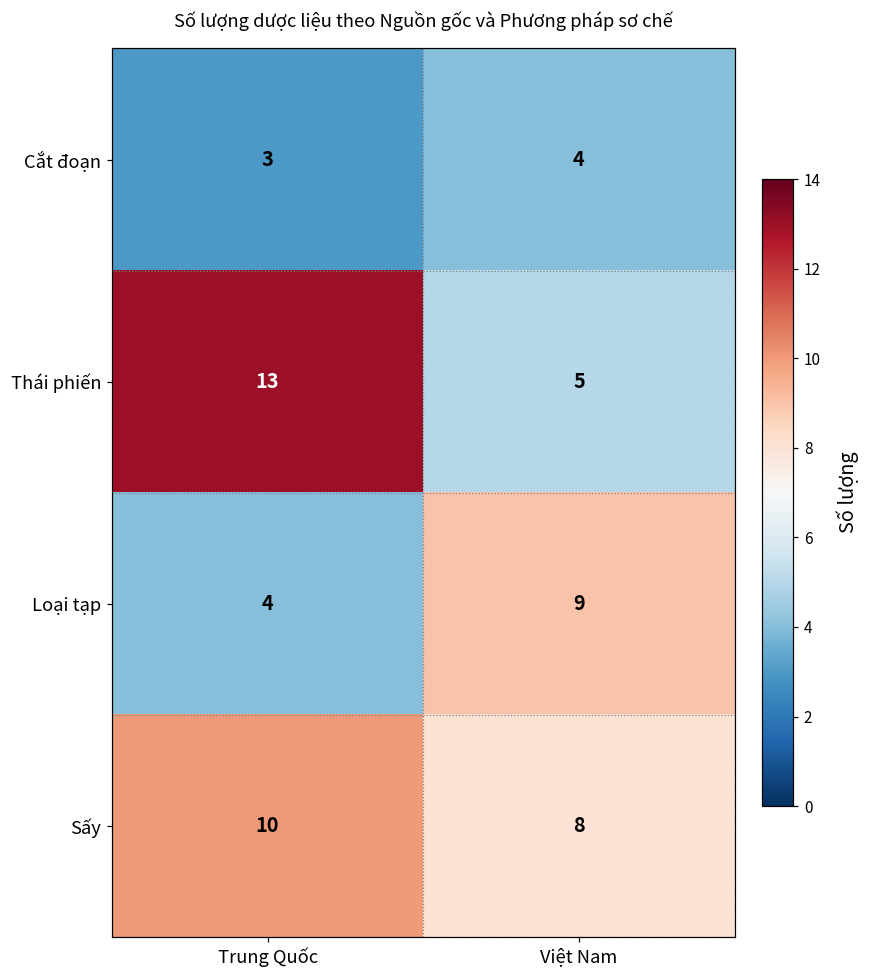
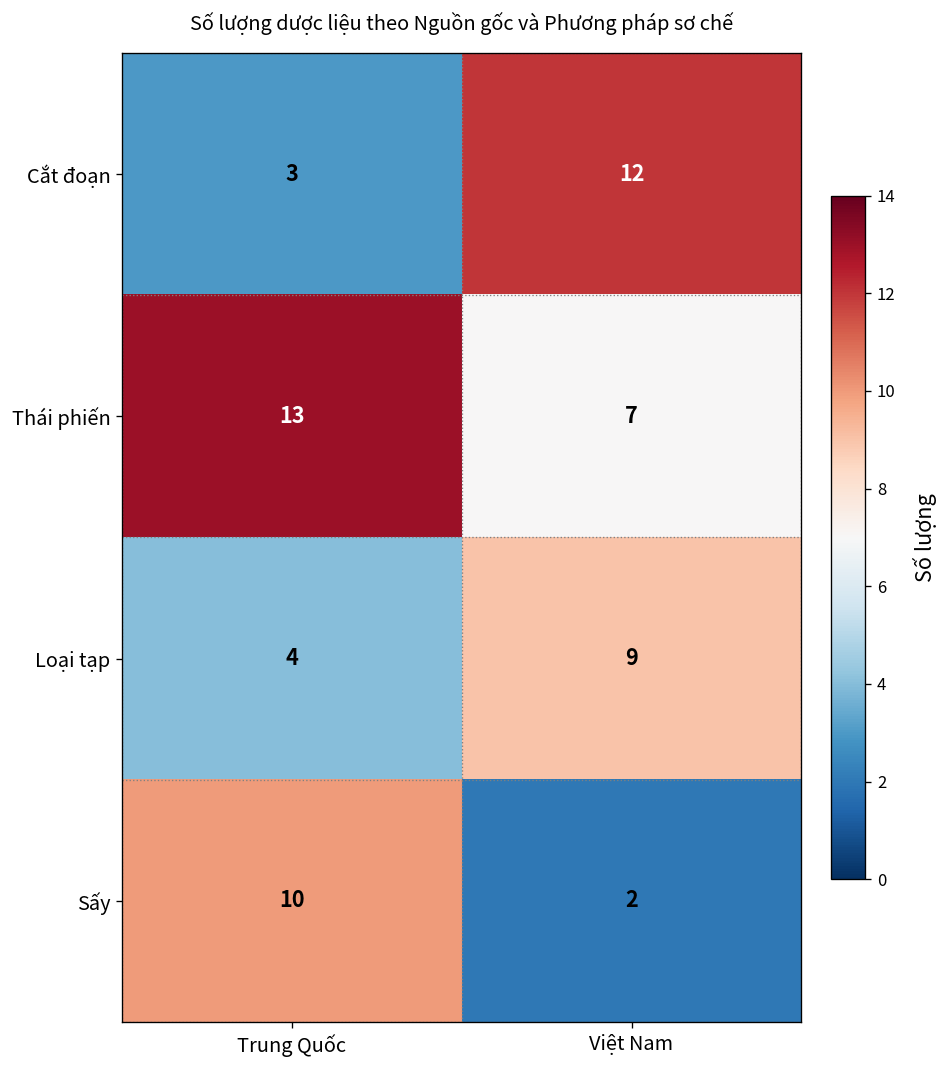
  {
    "Cắt đoạn": {
      "Trung Quốc": 3,
-     "Việt Nam": 4
+     "Việt Nam": 12
    },
    "Thái phiến": {
      "Trung Quốc": 13,
-     "Việt Nam": 5
+     "Việt Nam": 7
    },
    "Loại tạp": {
      "Trung Quốc": 4,
      "Việt Nam": 9
    },
    "Sấy": {
      "Trung Quốc": 10,
-     "Việt Nam": 8
+     "Việt Nam": 2
    }
  }
